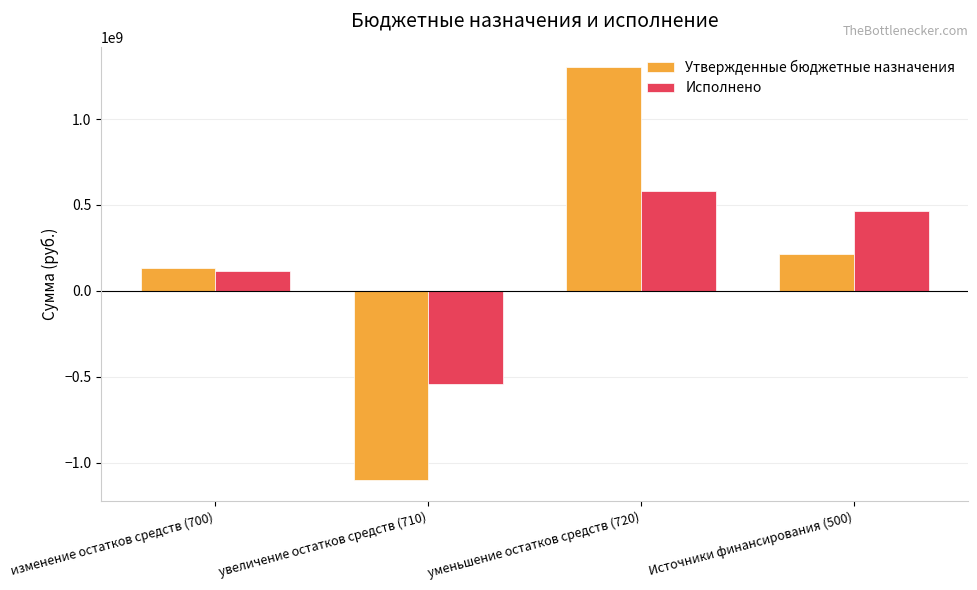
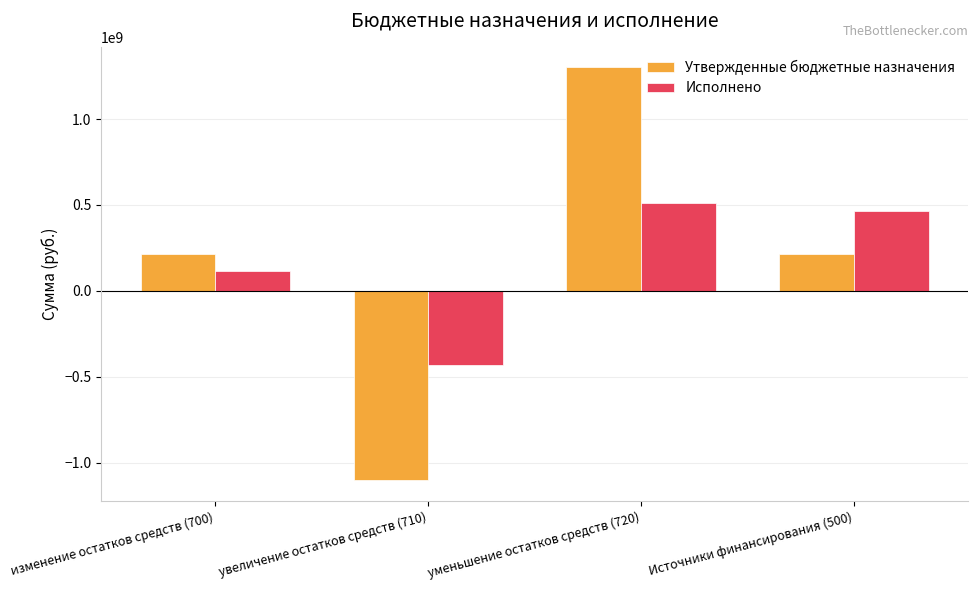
  {
    "Утвержденные бюджетные назначения": {
-     "изменение остатков средств (700)": 130000000,
+     "изменение остатков средств (700)": 210000000,
      "увеличение остатков средств (710)": -1100000000,
      "уменьшение остатков средств (720)": 1300000000,
      "Источники финансирования (500)": 210000000
    },
    "Исполнено": {
      "изменение остатков средств (700)": 120000000,
-     "увеличение остатков средств (710)": -540000000,
-     "уменьшение остатков средств (720)": 580000000,
+     "увеличение остатков средств (710)": -430000000,
+     "уменьшение остатков средств (720)": 510000000,
      "Источники финансирования (500)": 470000000
    }
  }
